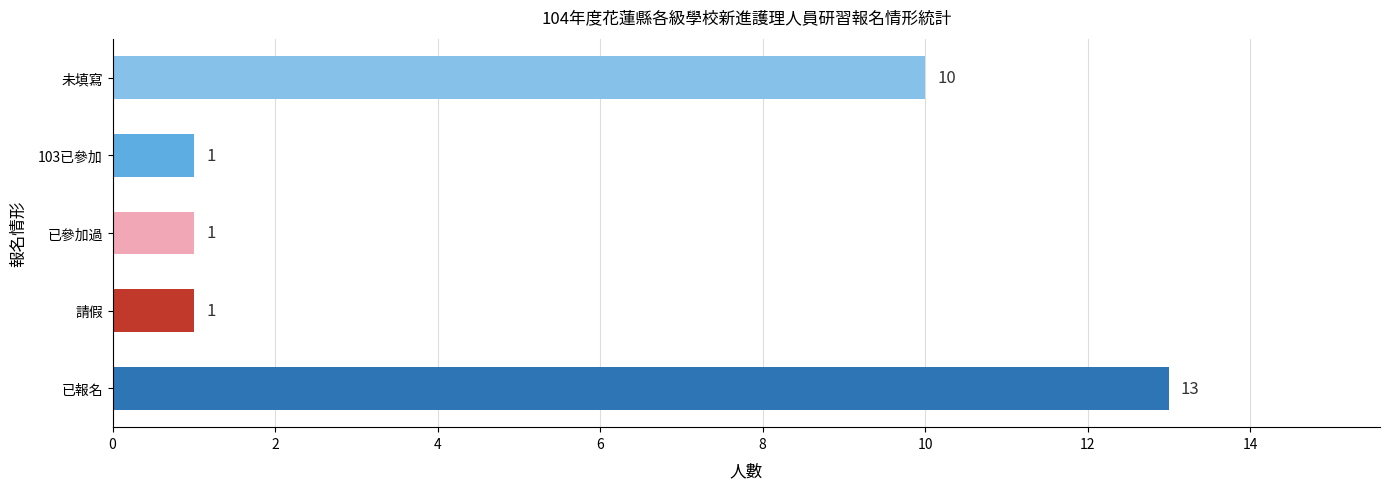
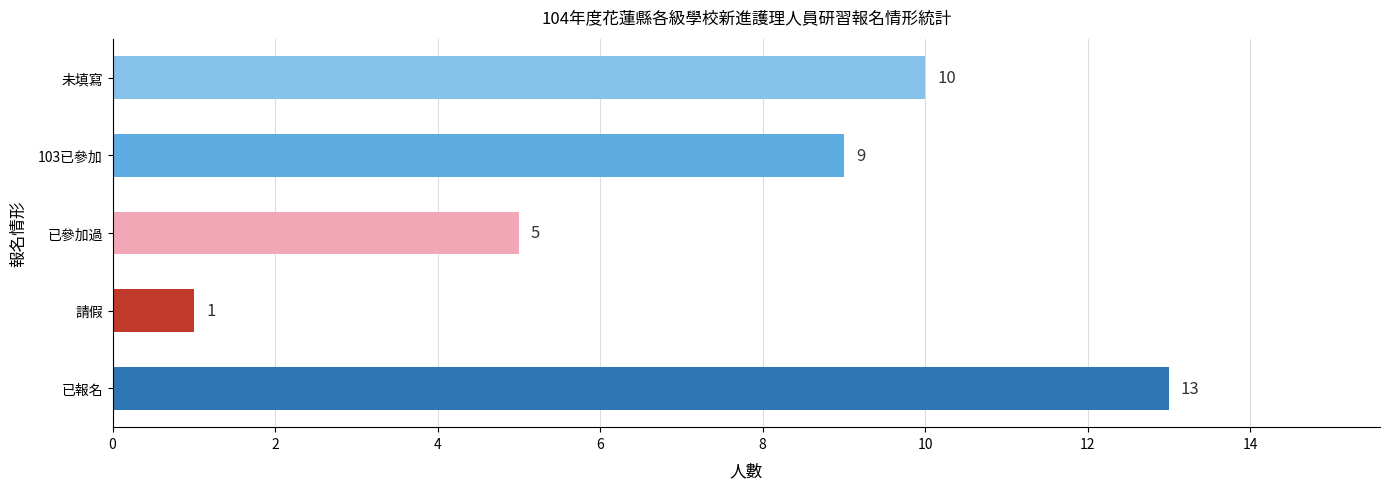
  {
    "未填寫": 10,
-   "103已參加": 1,
-   "已參加過": 1,
+   "103已參加": 9,
+   "已參加過": 5,
    "請假": 1,
    "已報名": 13
  }
